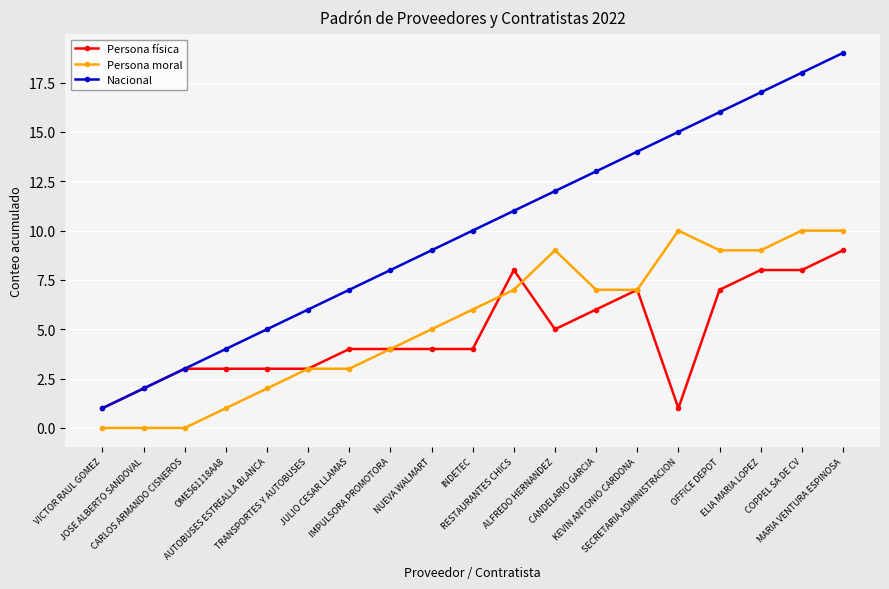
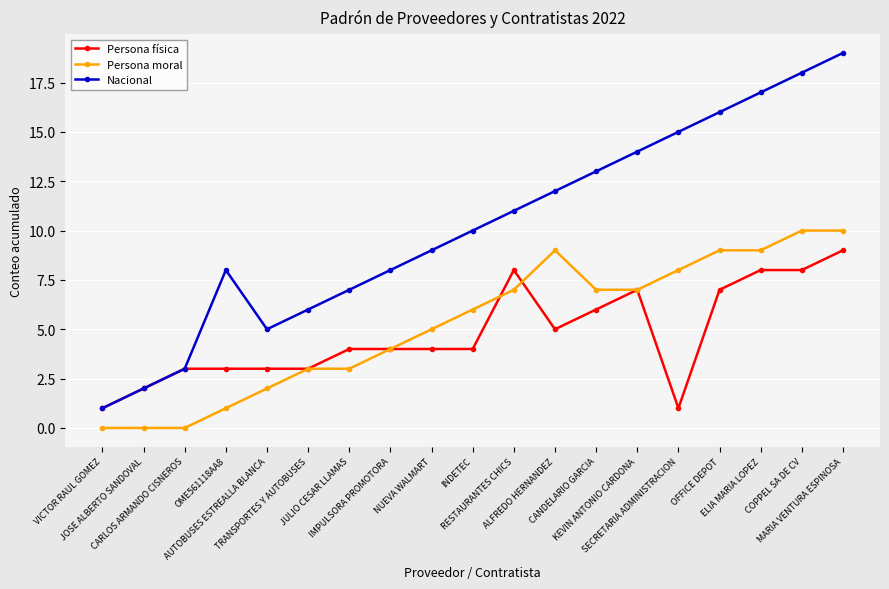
  {
    "Persona física": {
      "OME561118AA8": 3,
      "AUTOBUSES ESTREALLA BLANCA": 3,
      "JULIO CESAR LLAMAS": 4,
      "NUEVA WALMART": 4,
      "INDETEC": 4,
      "RESTAURANTES CHICS": 8,
      "ALFREDO HERNANDEZ": 5,
      "CANDELARIO GARCIA": 6,
      "SECRETARIA ADMINISTRACION": 1,
      "OFFICE DEPOT": 7,
      "ELIA MARIA LOPEZ": 8,
      "COPPEL SA DE CV": 8,
      "MARIA VENTURA ESPINOSA": 9
    },
    "Persona moral": {
      "VICTOR RAUL GOMEZ": 0,
      "JOSE ALBERTO SANDOVAL": 0,
      "CARLOS ARMANDO CISNEROS": 0,
      "OME561118AA8": 1,
      "AUTOBUSES ESTREALLA BLANCA": 2,
      "JULIO CESAR LLAMAS": 3,
      "NUEVA WALMART": 5,
      "INDETEC": 6,
      "RESTAURANTES CHICS": 7,
      "ALFREDO HERNANDEZ": 9,
      "CANDELARIO GARCIA": 7,
-     "SECRETARIA ADMINISTRACION": 10,
+     "SECRETARIA ADMINISTRACION": 8,
      "OFFICE DEPOT": 9,
      "ELIA MARIA LOPEZ": 9,
      "COPPEL SA DE CV": 10,
      "MARIA VENTURA ESPINOSA": 10
    },
    "Nacional": {
-     "OME561118AA8": 4,
+     "OME561118AA8": 8,
      "AUTOBUSES ESTREALLA BLANCA": 5,
      "TRANSPORTES Y AUTOBUSES": 6,
      "JULIO CESAR LLAMAS": 7,
      "IMPULSORA PROMOTORA": 8,
      "NUEVA WALMART": 9,
      "INDETEC": 10,
      "RESTAURANTES CHICS": 11,
      "ALFREDO HERNANDEZ": 12,
      "CANDELARIO GARCIA": 13,
      "KEVIN ANTONIO CARDONA": 14,
      "SECRETARIA ADMINISTRACION": 15,
      "OFFICE DEPOT": 16,
      "ELIA MARIA LOPEZ": 17,
      "COPPEL SA DE CV": 18,
      "MARIA VENTURA ESPINOSA": 19
    }
  }
